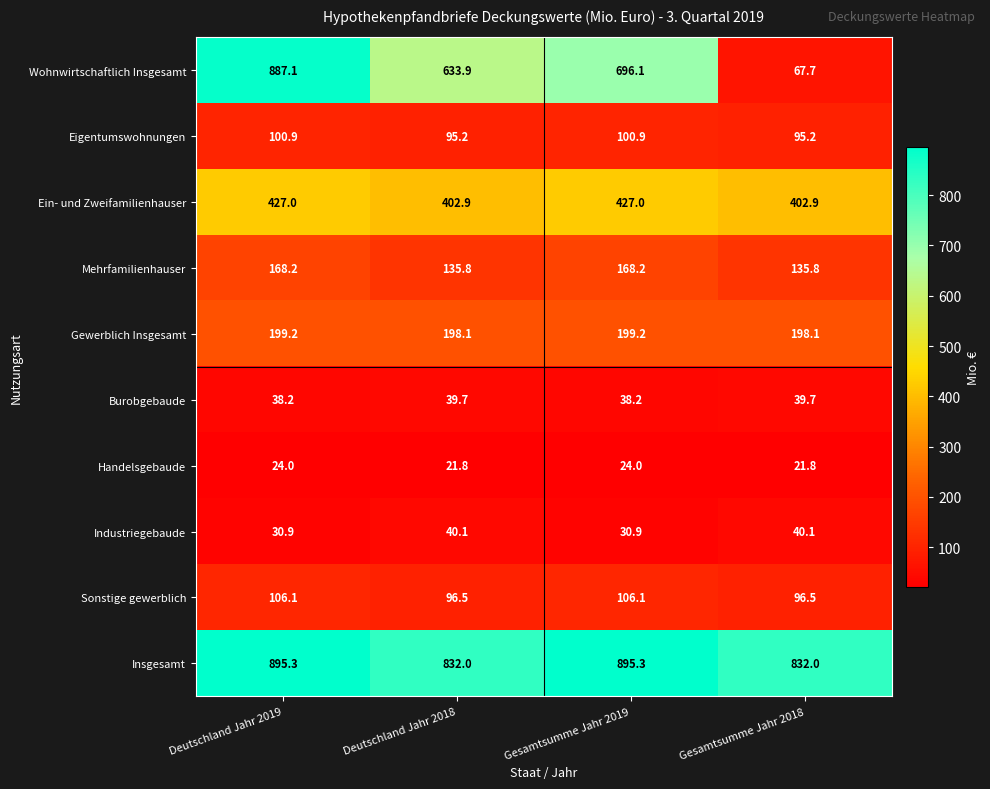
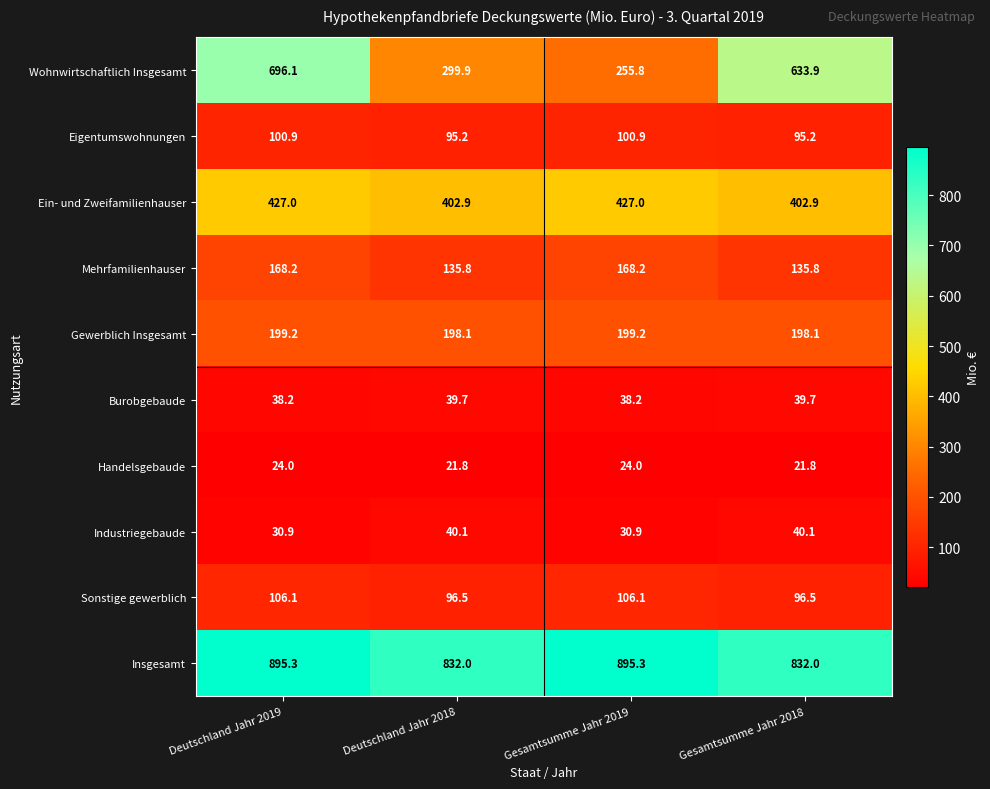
  {
    "Wohnwirtschaftlich Insgesamt": {
-     "Deutschland Jahr 2019": 887.1,
-     "Deutschland Jahr 2018": 633.9,
-     "Gesamtsumme Jahr 2019": 696.1,
-     "Gesamtsumme Jahr 2018": 67.7
+     "Deutschland Jahr 2019": 696.1,
+     "Deutschland Jahr 2018": 299.9,
+     "Gesamtsumme Jahr 2019": 255.8,
+     "Gesamtsumme Jahr 2018": 633.9
    },
    "Eigentumswohnungen": {
      "Deutschland Jahr 2019": 100.9,
      "Deutschland Jahr 2018": 95.2,
      "Gesamtsumme Jahr 2019": 100.9,
      "Gesamtsumme Jahr 2018": 95.2
    },
    "Ein- und Zweifamilienhauser": {
      "Deutschland Jahr 2019": 427.0,
      "Deutschland Jahr 2018": 402.9,
      "Gesamtsumme Jahr 2019": 427.0,
      "Gesamtsumme Jahr 2018": 402.9
    },
    "Mehrfamilienhauser": {
      "Deutschland Jahr 2019": 168.2,
      "Deutschland Jahr 2018": 135.8,
      "Gesamtsumme Jahr 2019": 168.2,
      "Gesamtsumme Jahr 2018": 135.8
    },
    "Gewerblich Insgesamt": {
      "Deutschland Jahr 2019": 199.2,
      "Deutschland Jahr 2018": 198.1,
      "Gesamtsumme Jahr 2019": 199.2,
      "Gesamtsumme Jahr 2018": 198.1
    },
    "Burobgebaude": {
      "Deutschland Jahr 2019": 38.2,
      "Deutschland Jahr 2018": 39.7,
      "Gesamtsumme Jahr 2019": 38.2,
      "Gesamtsumme Jahr 2018": 39.7
    },
    "Handelsgebaude": {
      "Deutschland Jahr 2019": 24.0,
      "Deutschland Jahr 2018": 21.8,
      "Gesamtsumme Jahr 2019": 24.0,
      "Gesamtsumme Jahr 2018": 21.8
    },
    "Industriegebaude": {
      "Deutschland Jahr 2019": 30.9,
      "Deutschland Jahr 2018": 40.1,
      "Gesamtsumme Jahr 2019": 30.9,
      "Gesamtsumme Jahr 2018": 40.1
    },
    "Sonstige gewerblich": {
      "Deutschland Jahr 2019": 106.1,
      "Deutschland Jahr 2018": 96.5,
      "Gesamtsumme Jahr 2019": 106.1,
      "Gesamtsumme Jahr 2018": 96.5
    },
    "Insgesamt": {
      "Deutschland Jahr 2019": 895.3,
      "Deutschland Jahr 2018": 832.0,
      "Gesamtsumme Jahr 2019": 895.3,
      "Gesamtsumme Jahr 2018": 832.0
    }
  }
